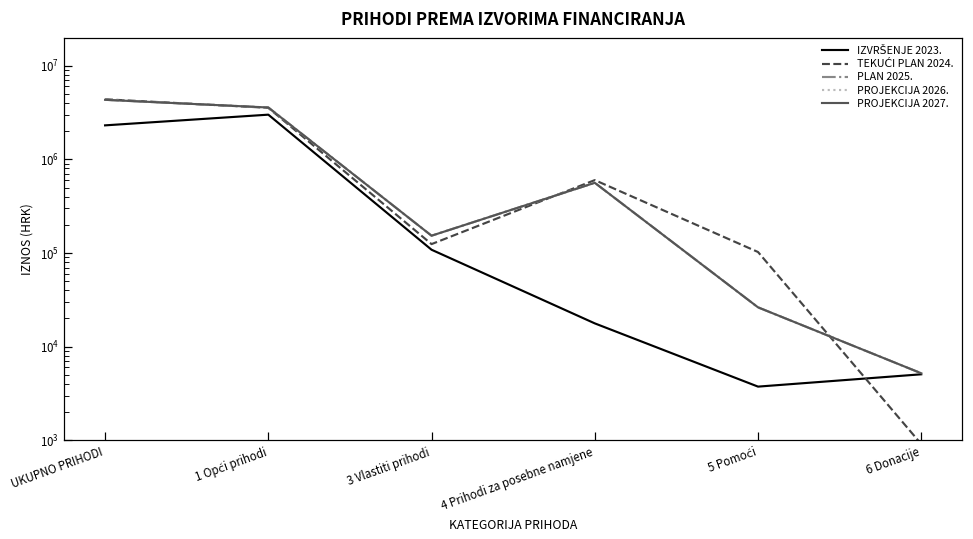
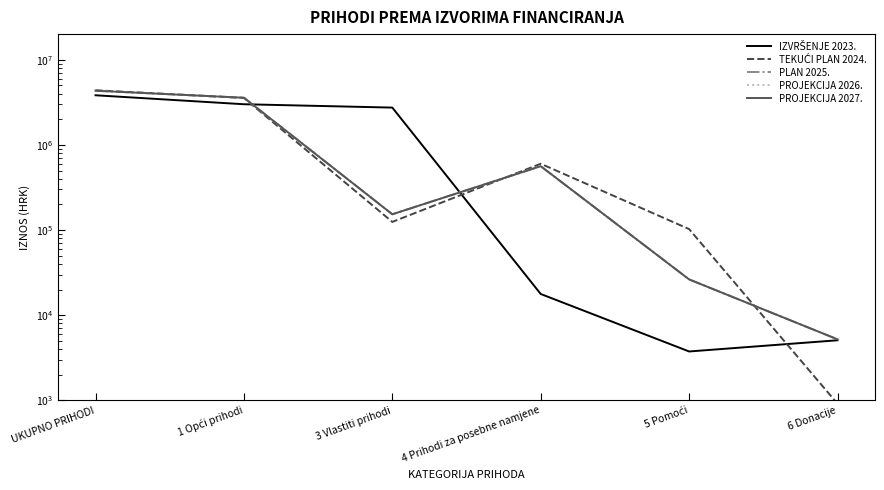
  {
    "IZVRŠENJE 2023.": {
-     "UKUPNO PRIHODI": 2300000,
+     "UKUPNO PRIHODI": 4000000,
      "1 Opći prihodi": 3000000,
-     "3 Vlastiti prihodi": 110000,
+     "3 Vlastiti prihodi": 2700000,
      "4 Prihodi za posebne namjene": 18000,
      "5 Pomoći": 4000
    }
  }
